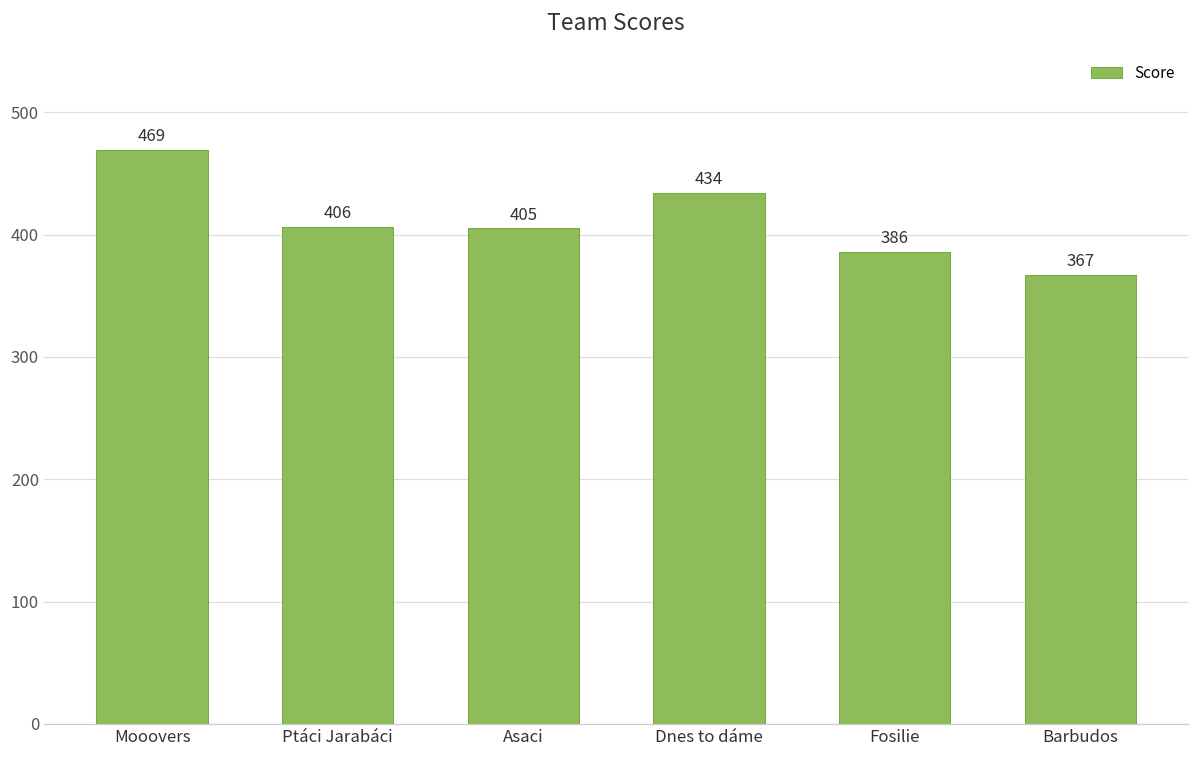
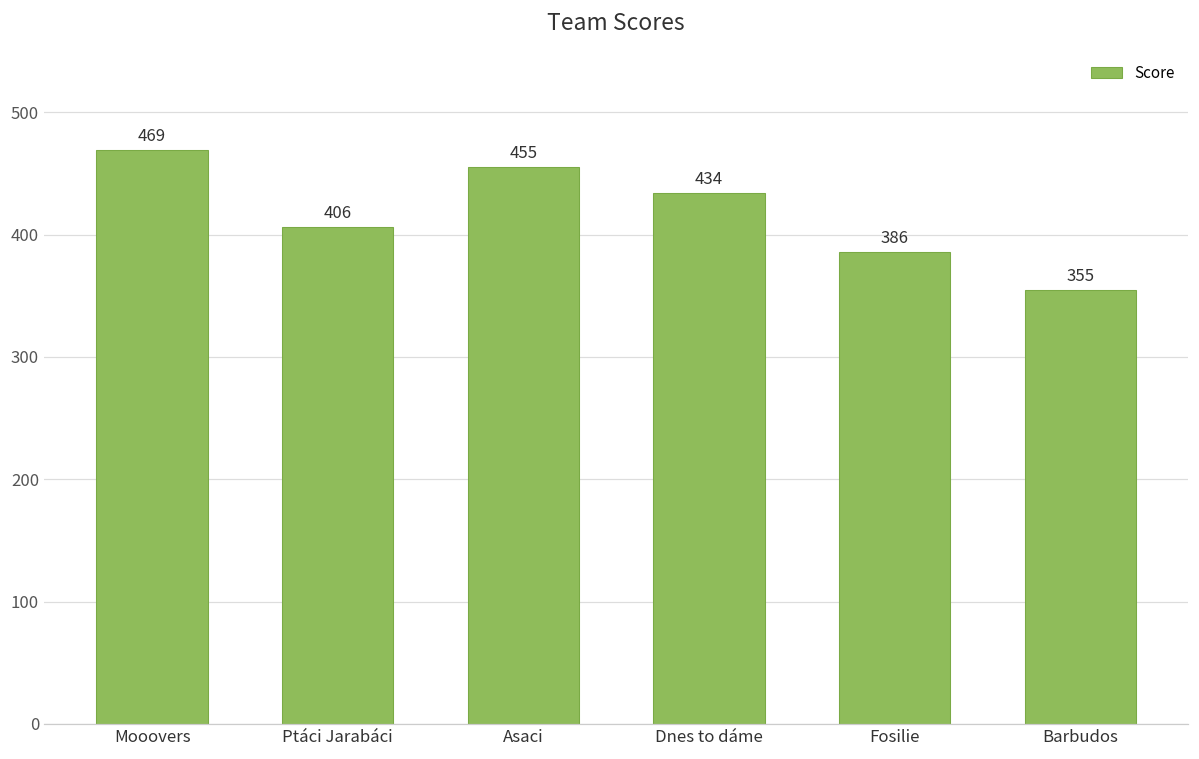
  {
    "Mooovers": 469,
    "Ptáci Jarabáci": 406,
-   "Asaci": 405,
+   "Asaci": 455,
    "Dnes to dáme": 434,
    "Fosilie": 386,
-   "Barbudos": 367
+   "Barbudos": 355
  }
